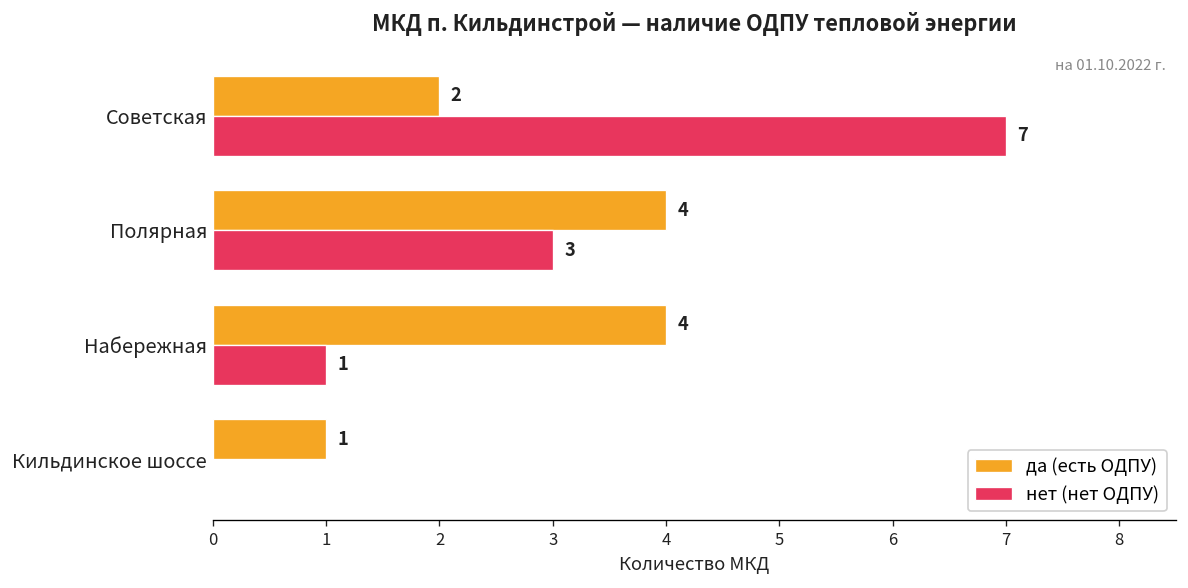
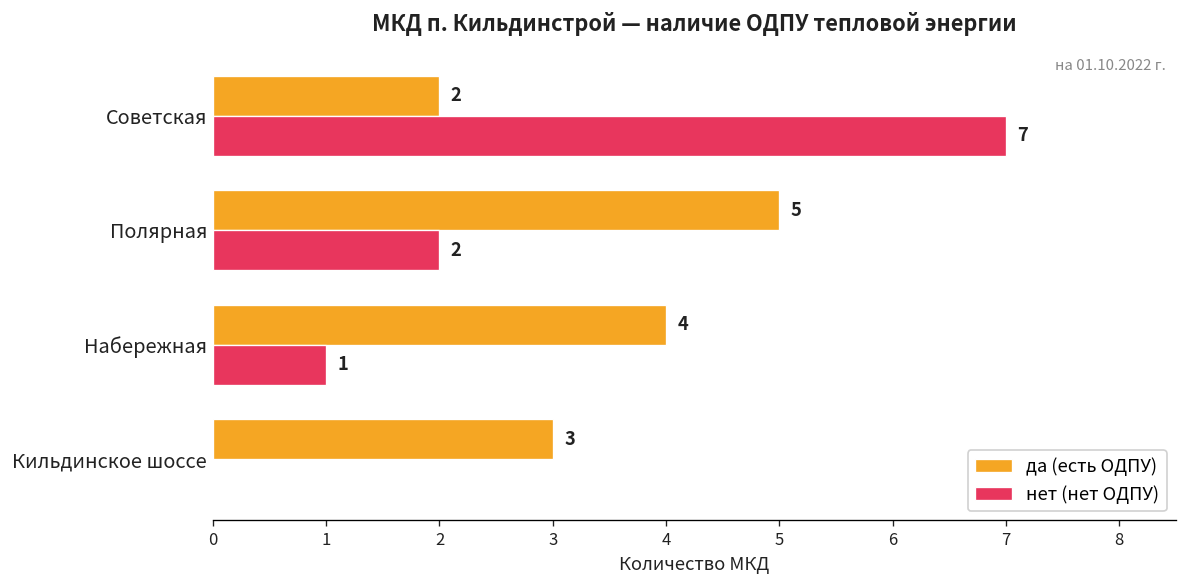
  {
    "да (есть ОДПУ)": {
      "Советская": 2,
-     "Полярная": 4,
+     "Полярная": 5,
      "Набережная": 4,
-     "Кильдинское шоссе": 1
+     "Кильдинское шоссе": 3
    },
    "нет (нет ОДПУ)": {
      "Советская": 7,
-     "Полярная": 3,
+     "Полярная": 2,
      "Набережная": 1
    }
  }
